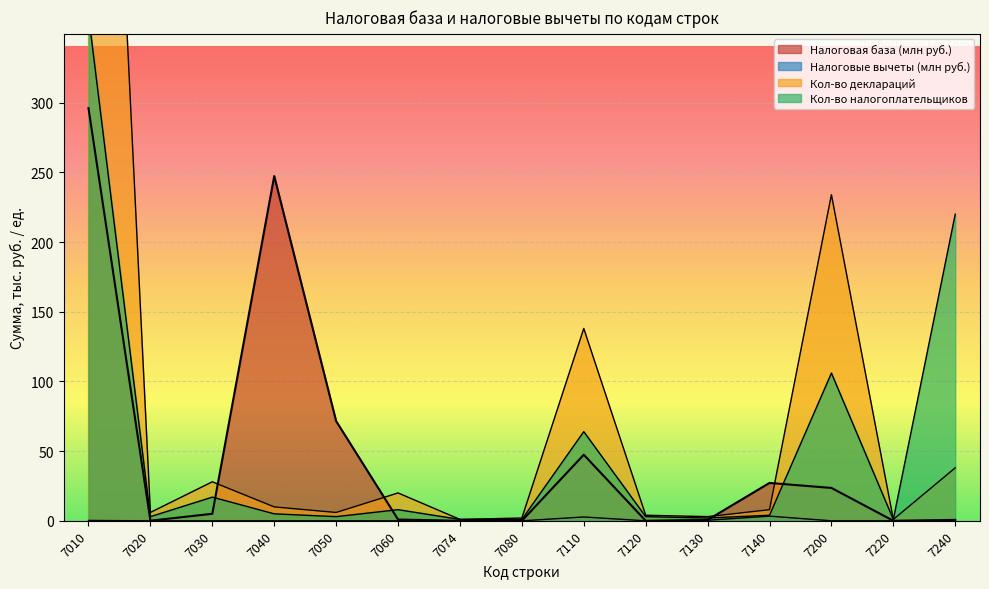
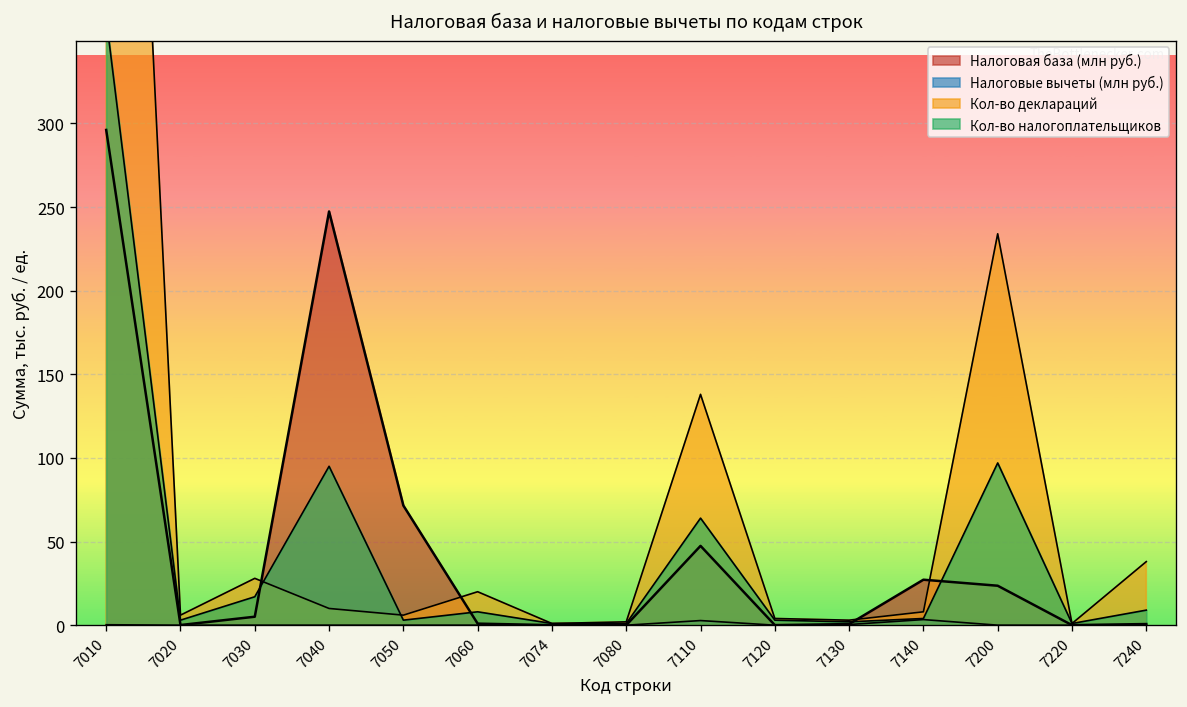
  {
    "Налоговая база (млн руб.)": {
      "7010": 296,
      "7030": 5,
      "7040": 247,
      "7050": 72,
      "7110": 47,
      "7140": 27,
      "7200": 24
    },
    "Налоговые вычеты (млн руб.)": {
      "7010": 0,
      "7030": 0,
      "7040": 0,
      "7050": 0,
      "7110": 3,
      "7200": 0
    },
    "Кол-во деклараций": {
      "7020": 6,
      "7030": 28,
      "7040": 10,
      "7050": 6,
      "7060": 20,
      "7110": 138,
      "7140": 8,
      "7200": 234,
      "7240": 38
    },
    "Кол-во налогоплательщиков": {
      "7020": 3,
      "7030": 17,
-     "7040": 5,
+     "7040": 95,
      "7050": 3,
      "7060": 8,
      "7110": 64,
-     "7200": 106,
-     "7240": 220
+     "7200": 97,
+     "7240": 9
    }
  }
